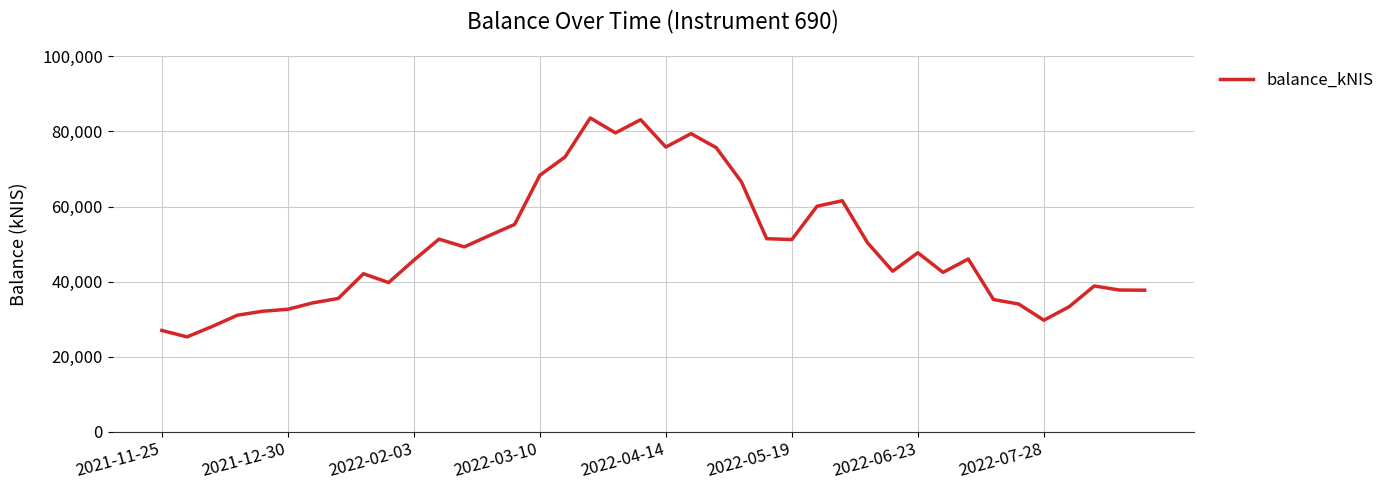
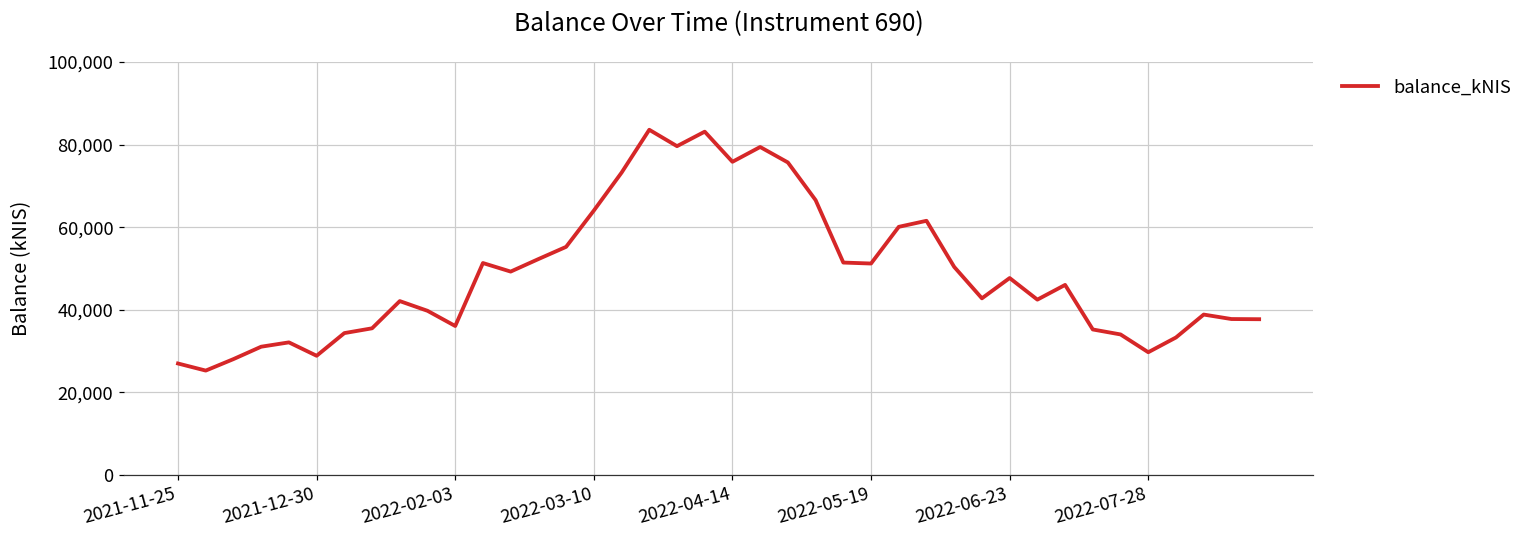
  {
    "2021-11-25": "27,000",
-   "2021-12-30": "33,000",
-   "2022-02-03": "46,000",
-   "2022-03-10": "68,000",
+   "2021-12-30": "29,000",
+   "2022-02-03": "36,000",
+   "2022-03-10": "64,000",
    "2022-04-14": "76,000",
    "2022-05-19": "51,000",
    "2022-06-23": "48,000",
    "2022-07-28": "30,000"
  }
